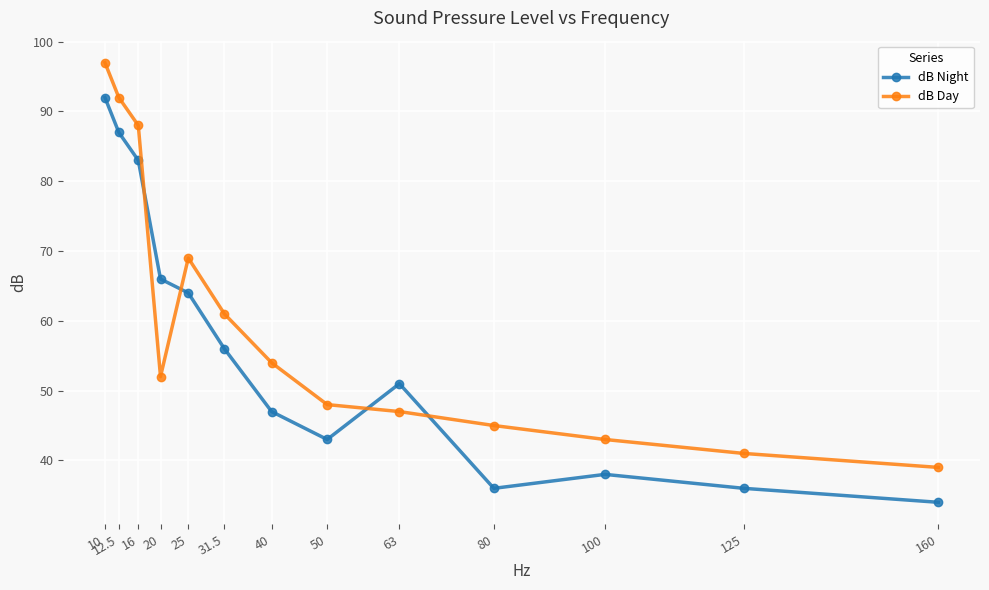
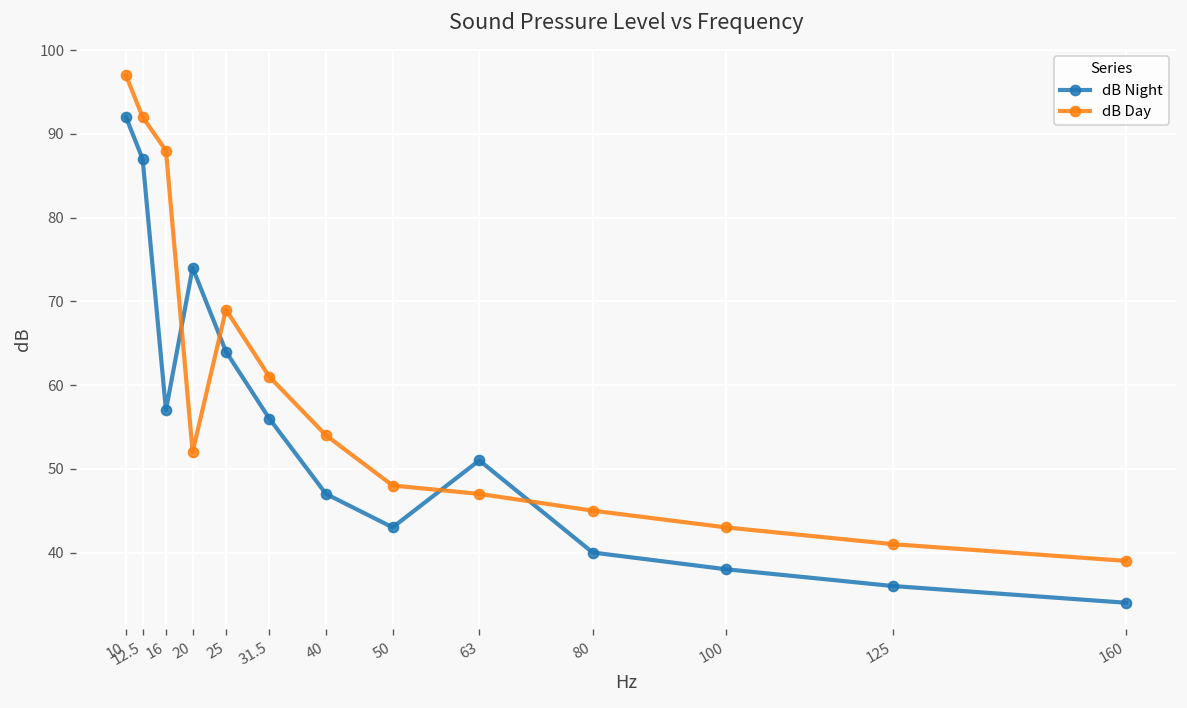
  {
    "dB Night": {
      "10": 92,
      "12.5": 87,
-     "16": 83,
-     "20": 66,
+     "16": 57,
+     "20": 74,
      "25": 64,
      "31.5": 56,
      "40": 47,
      "50": 43,
      "63": 51,
-     "80": 36,
+     "80": 40,
      "100": 38,
      "125": 36,
      "160": 34
    },
    "dB Day": {
      "10": 97,
      "12.5": 92,
      "16": 88,
      "20": 52,
      "25": 69,
      "31.5": 61,
      "40": 54,
      "50": 48,
      "63": 47,
      "80": 45,
      "100": 43,
      "125": 41,
      "160": 39
    }
  }
